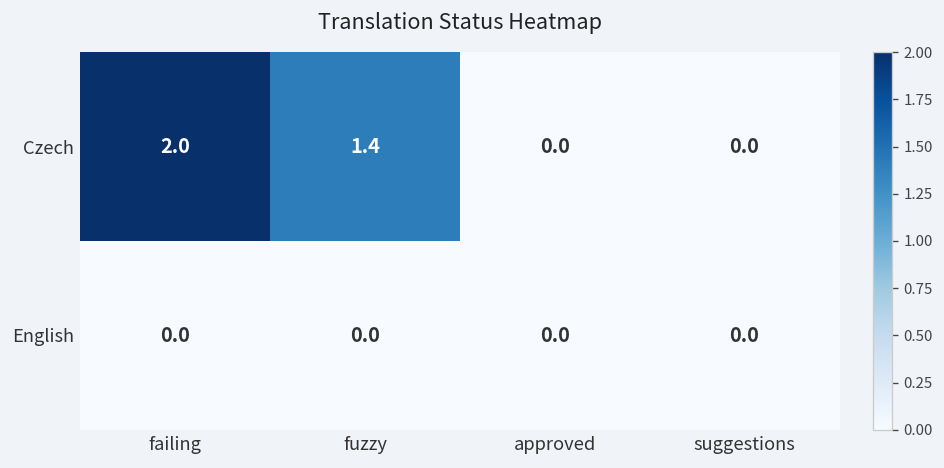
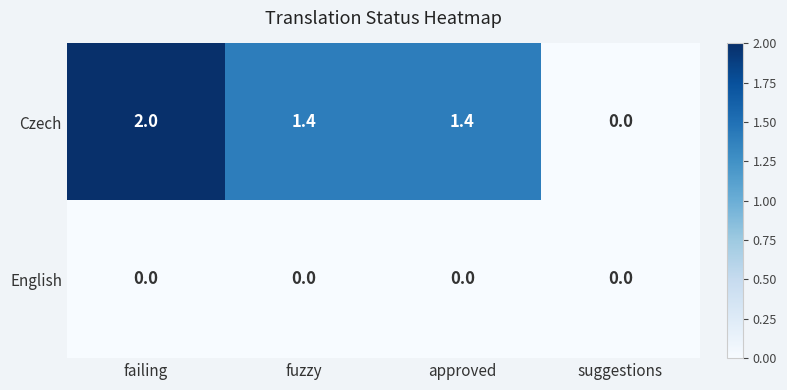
  {
    "Czech": {
      "failing": 2.0,
      "fuzzy": 1.4,
-     "approved": 0.0,
+     "approved": 1.4,
      "suggestions": 0.0
    },
    "English": {
      "failing": 0.0,
      "fuzzy": 0.0,
      "approved": 0.0,
      "suggestions": 0.0
    }
  }
